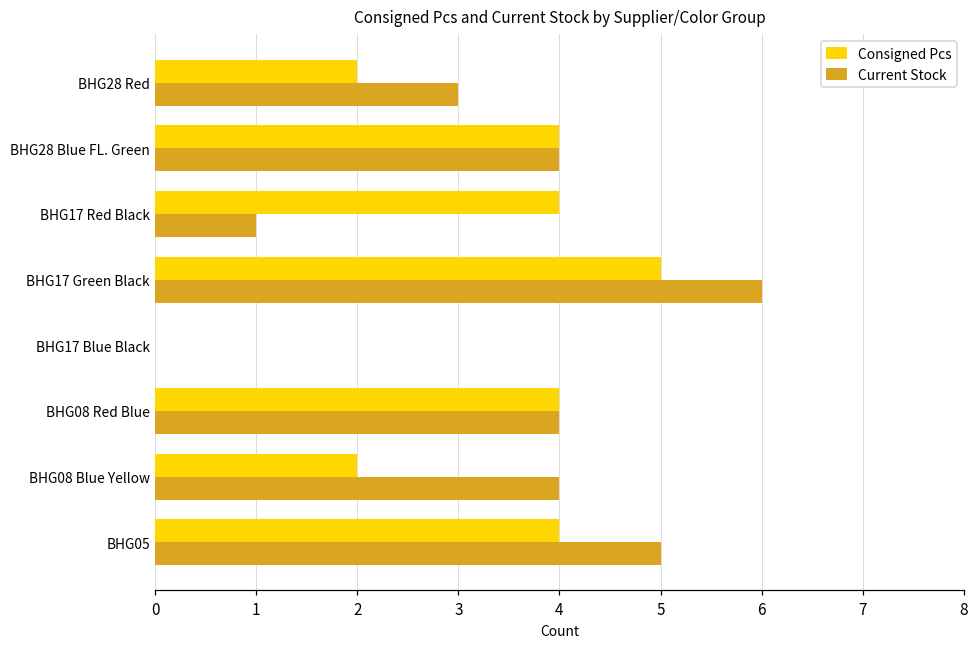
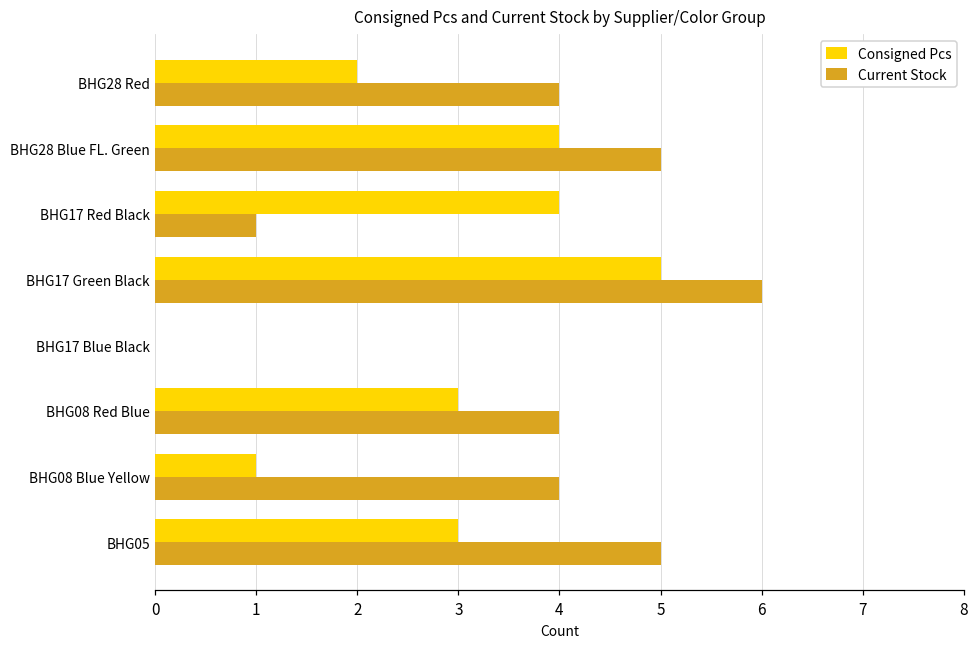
  {
    "Consigned Pcs": {
      "BHG28 Red": 2,
      "BHG28 Blue FL. Green": 4,
      "BHG17 Red Black": 4,
      "BHG17 Green Black": 5,
      "BHG17 Blue Black": 0,
-     "BHG08 Red Blue": 4,
-     "BHG08 Blue Yellow": 2,
-     "BHG05": 4
+     "BHG08 Red Blue": 3,
+     "BHG08 Blue Yellow": 1,
+     "BHG05": 3
    },
    "Current Stock": {
-     "BHG28 Red": 3,
-     "BHG28 Blue FL. Green": 4,
+     "BHG28 Red": 4,
+     "BHG28 Blue FL. Green": 5,
      "BHG17 Red Black": 1,
      "BHG17 Green Black": 6,
      "BHG17 Blue Black": 0,
      "BHG08 Red Blue": 4,
      "BHG08 Blue Yellow": 4,
      "BHG05": 5
    }
  }
